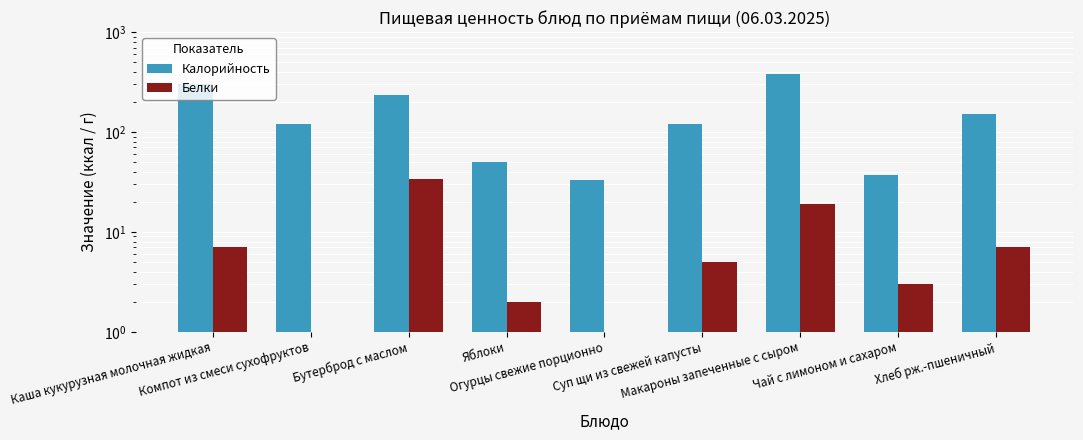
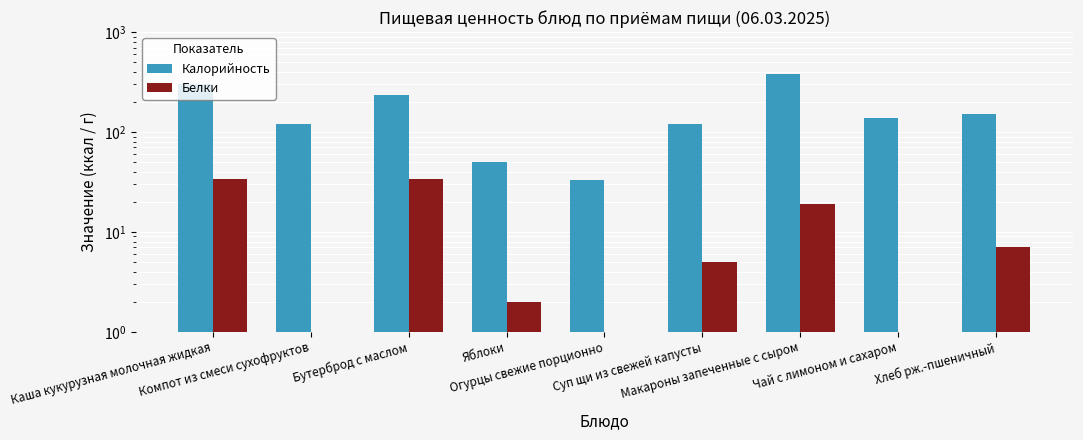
  {
    "Калорийность": {
      "Компот из смеси сухофруктов": 120,
      "Бутерброд с маслом": 240,
      "Яблоки": 50,
      "Огурцы свежие порционно": 33,
      "Суп щи из свежей капусты": 120,
      "Макароны запеченные с сыром": 380,
-     "Чай с лимоном и сахаром": 37,
+     "Чай с лимоном и сахаром": 140,
      "Хлеб рж.-пшеничный": 150
    },
    "Белки": {
-     "Каша кукурузная молочная жидкая": 7,
+     "Каша кукурузная молочная жидкая": 34,
      "Компот из смеси сухофруктов": 1,
      "Бутерброд с маслом": 34,
      "Яблоки": 2,
      "Огурцы свежие порционно": 1,
      "Суп щи из свежей капусты": 5,
      "Макароны запеченные с сыром": 19,
-     "Чай с лимоном и сахаром": 3,
+     "Чай с лимоном и сахаром": 1,
      "Хлеб рж.-пшеничный": 7
    }
  }
